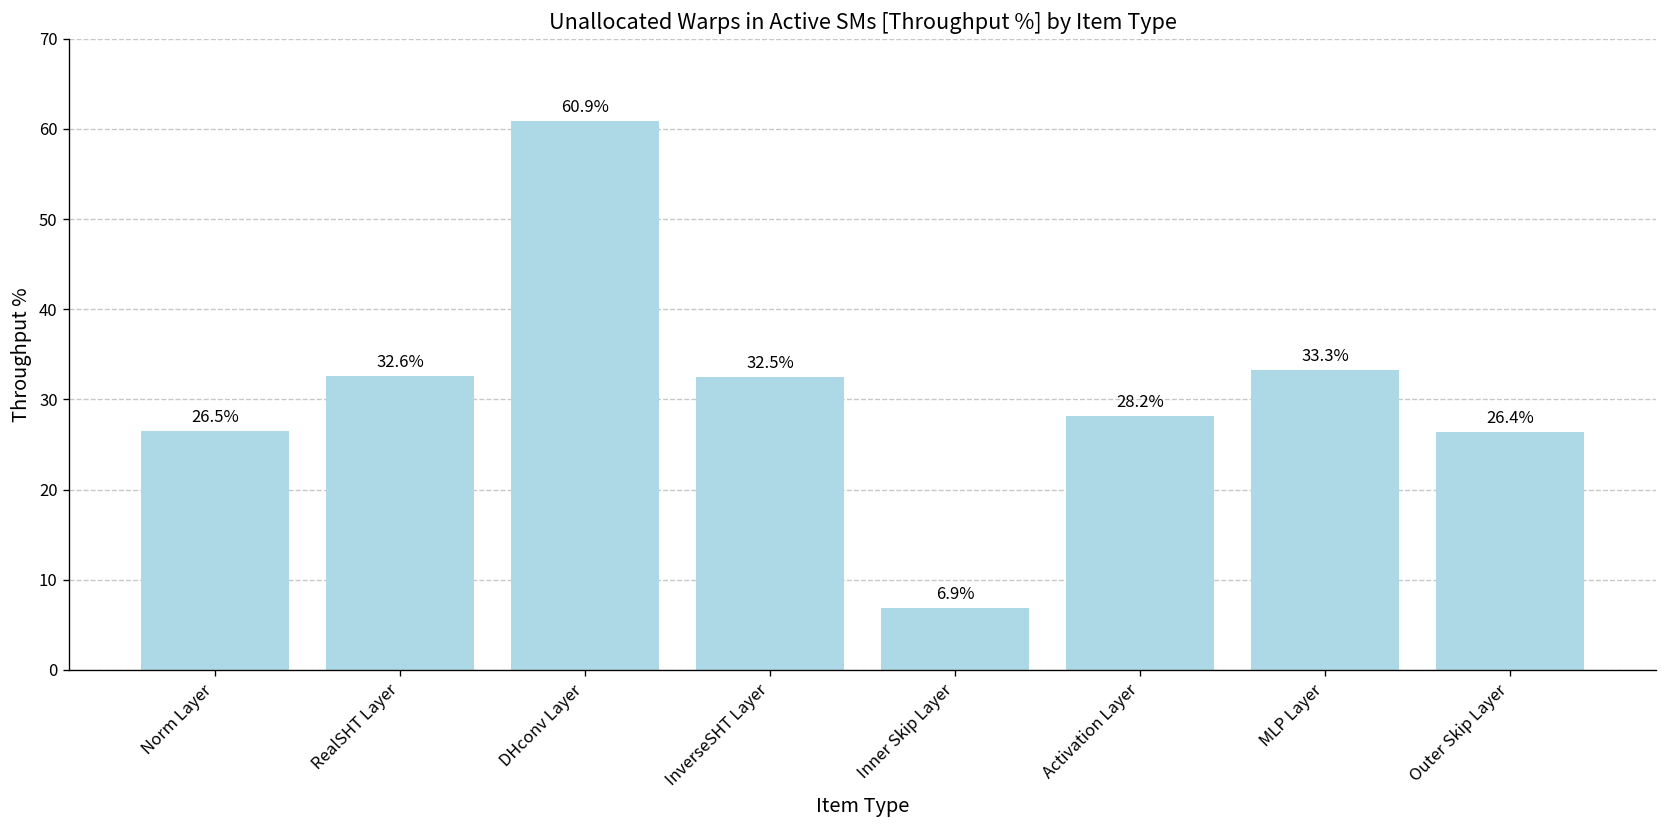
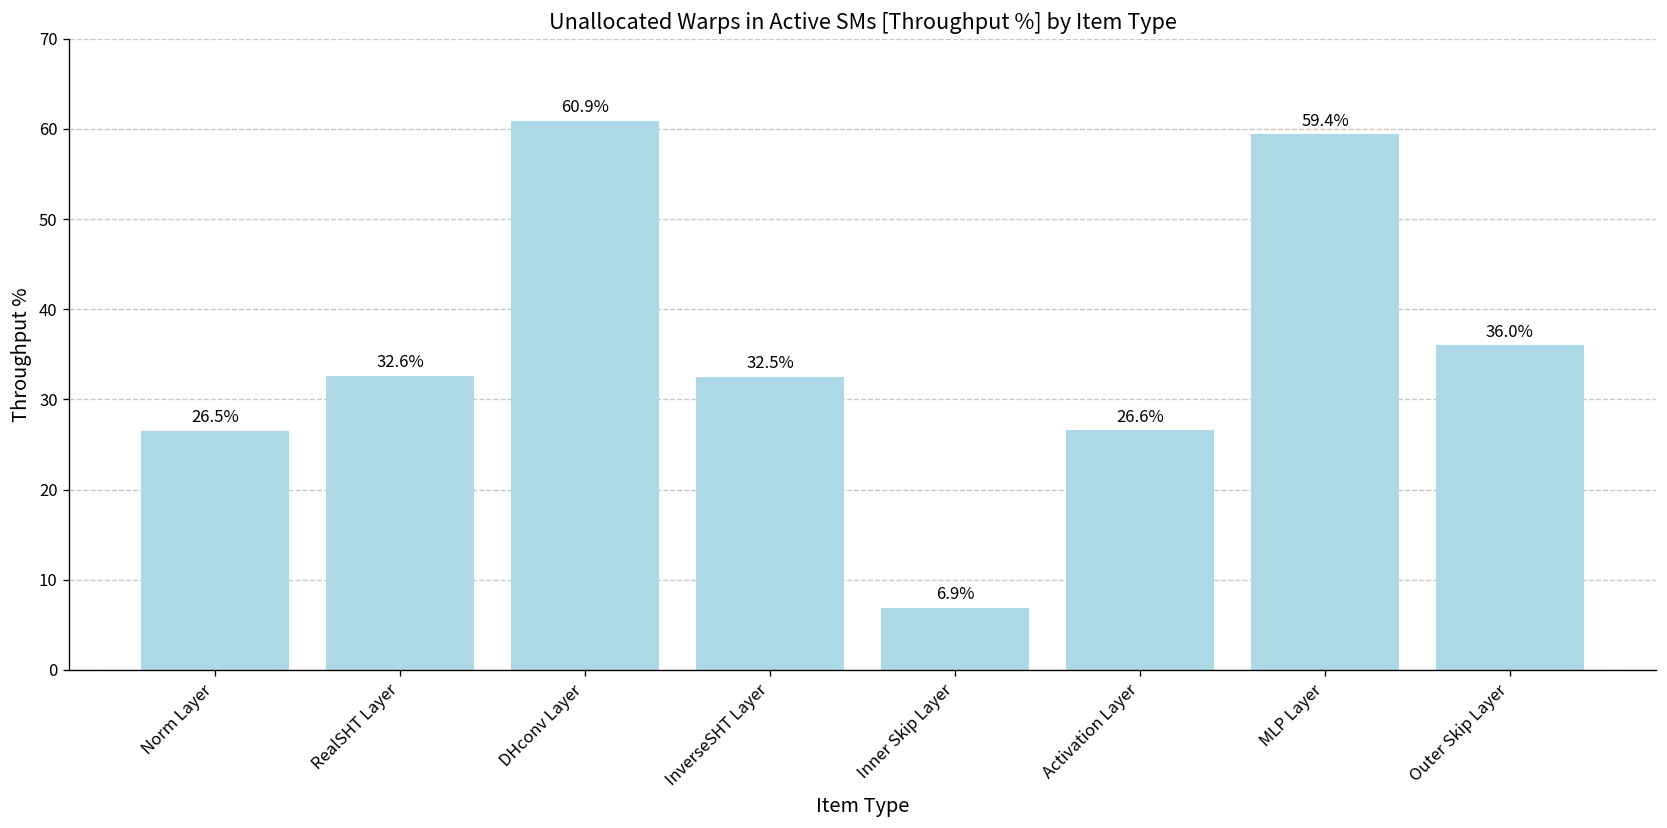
  {
    "Norm Layer": "26.5%",
    "RealSHT Layer": "32.6%",
    "DHconv Layer": "60.9%",
    "InverseSHT Layer": "32.5%",
    "Inner Skip Layer": "6.9%",
-   "Activation Layer": "28.2%",
-   "MLP Layer": "33.3%",
-   "Outer Skip Layer": "26.4%"
+   "Activation Layer": "26.6%",
+   "MLP Layer": "59.4%",
+   "Outer Skip Layer": "36.0%"
  }
